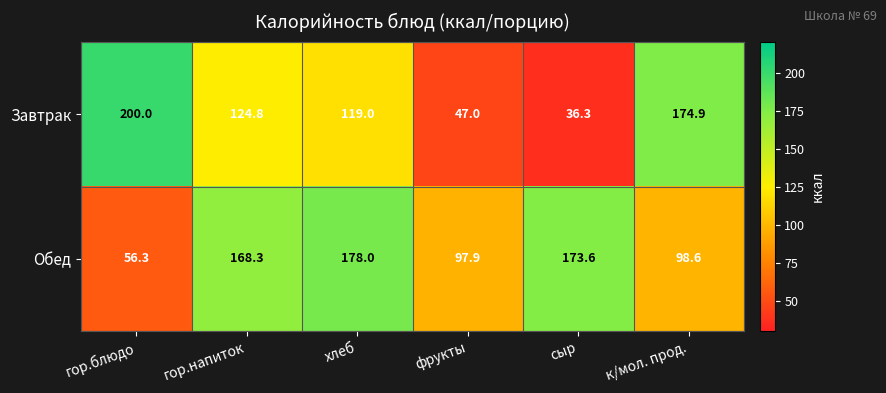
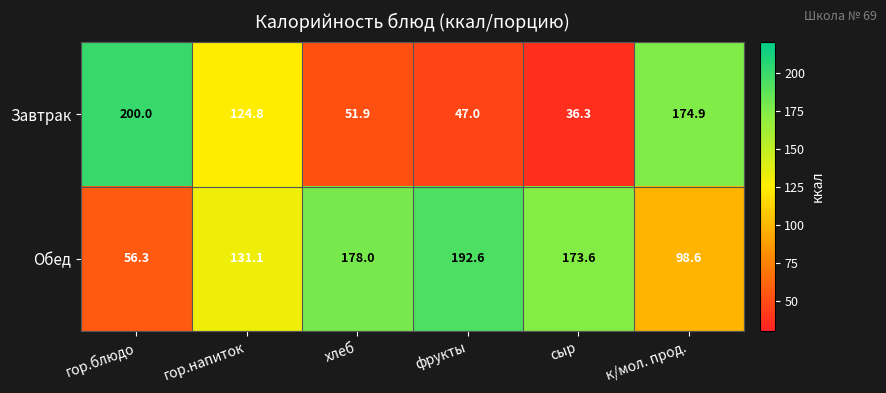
  {
    "Завтрак": {
      "гор.блюдо": 200.0,
      "гор.напиток": 124.8,
-     "хлеб": 119.0,
+     "хлеб": 51.9,
      "фрукты": 47.0,
      "сыр": 36.3,
      "к/мол. прод.": 174.9
    },
    "Обед": {
      "гор.блюдо": 56.3,
-     "гор.напиток": 168.3,
+     "гор.напиток": 131.1,
      "хлеб": 178.0,
-     "фрукты": 97.9,
+     "фрукты": 192.6,
      "сыр": 173.6,
      "к/мол. прод.": 98.6
    }
  }
